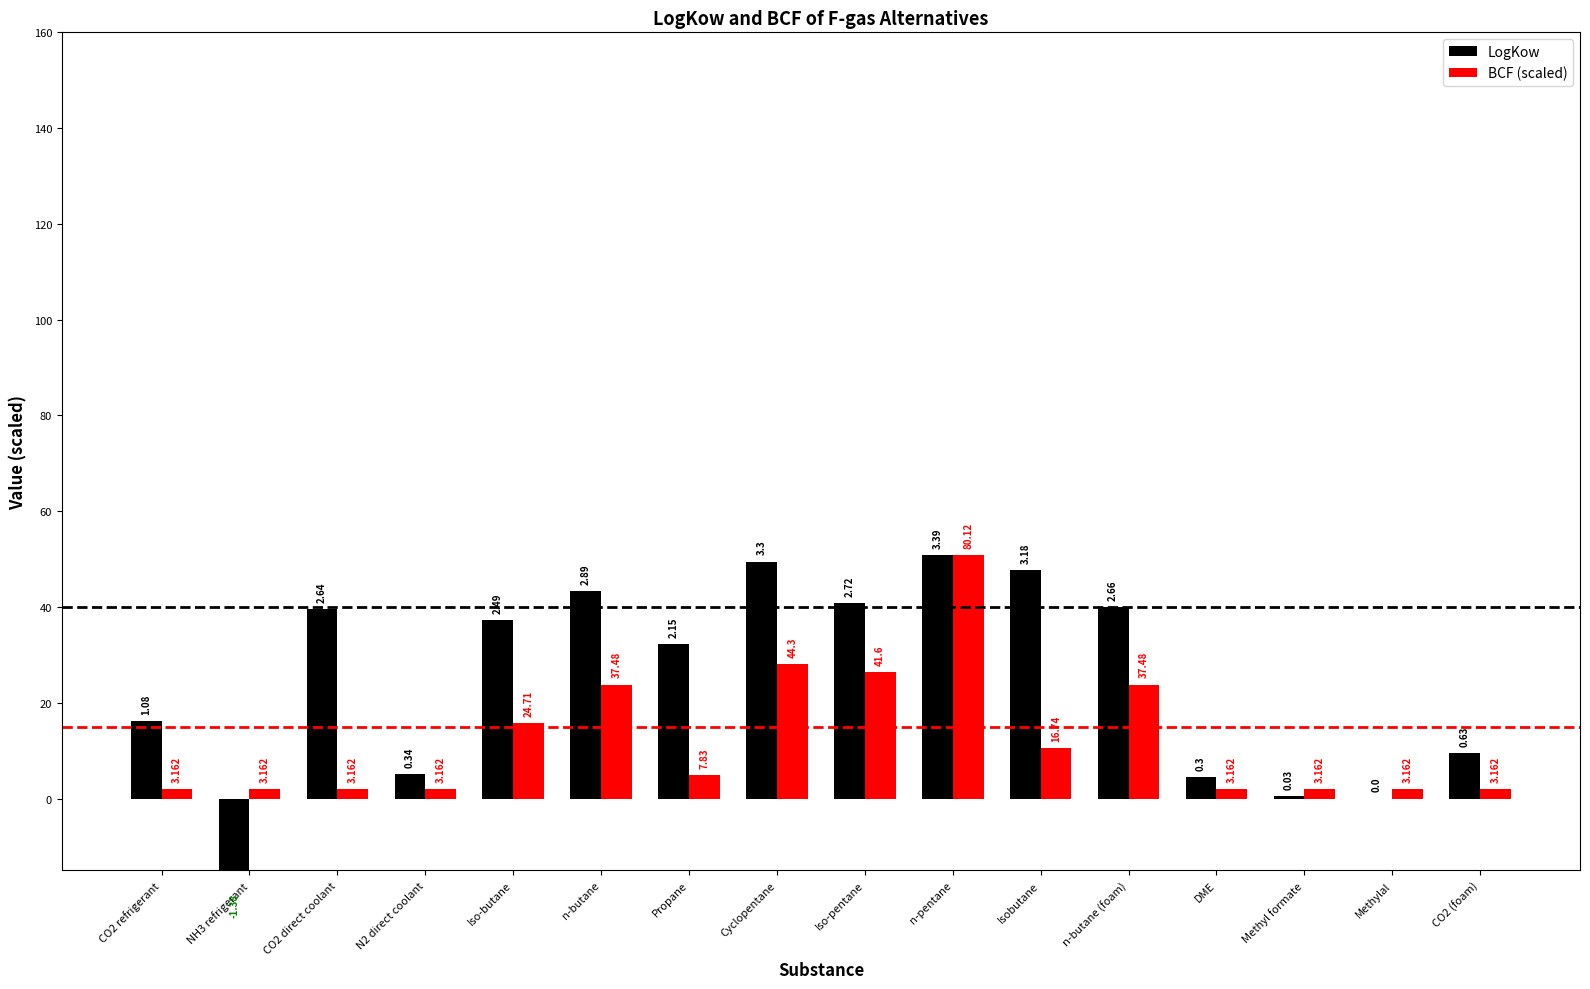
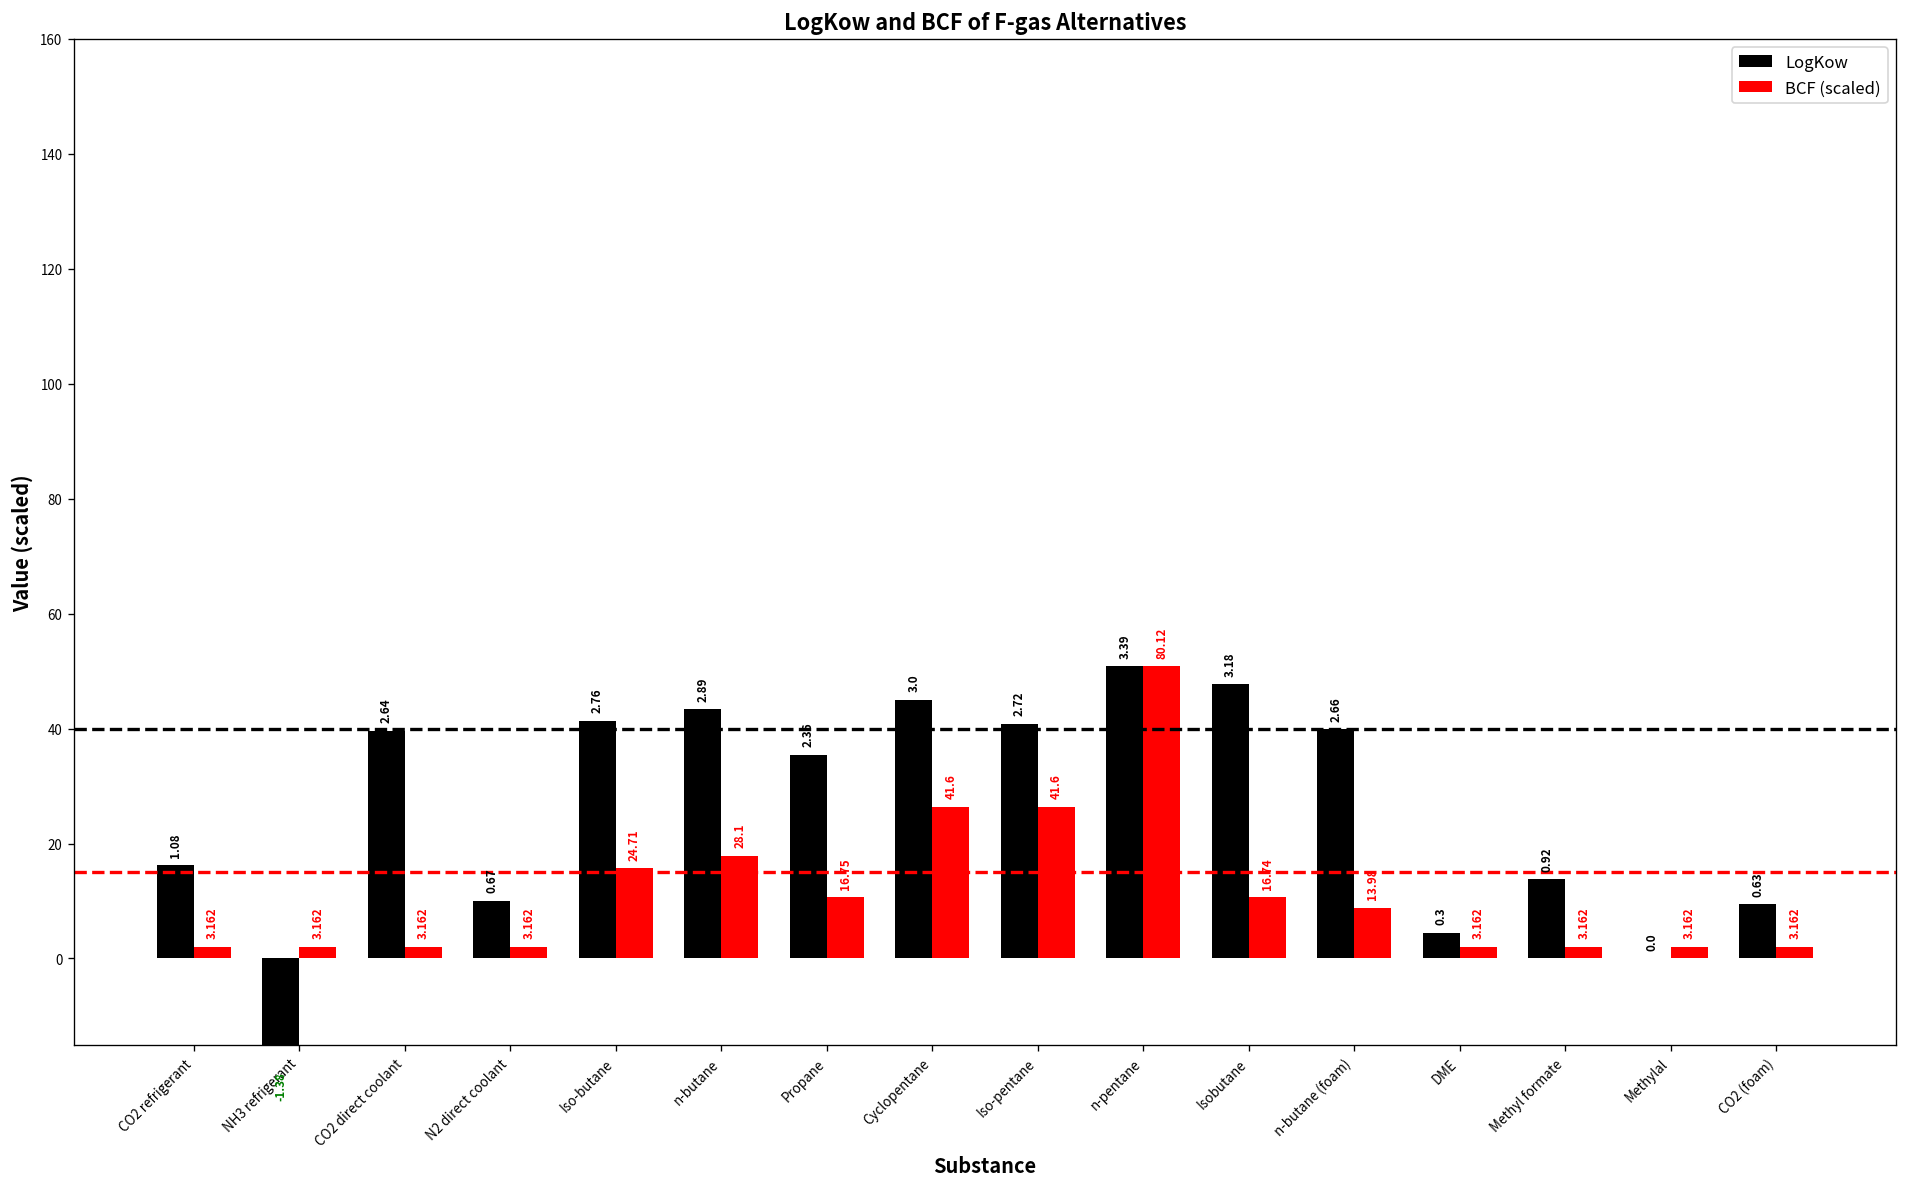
  {
    "LogKow": {
-     "N2 direct coolant": 0.34,
-     "Iso-butane": 2.49,
-     "Propane": 2.15,
-     "Cyclopentane": 3.3,
-     "Methyl formate": 0.03,
+     "N2 direct coolant": 0.67,
+     "Iso-butane": 2.76,
+     "Propane": 2.36,
+     "Cyclopentane": 3.0,
+     "Methyl formate": 0.92,
      "Methylal": 0.0
    },
    "BCF (scaled)": {
-     "n-butane": 37.48,
-     "Propane": 7.83,
-     "Cyclopentane": 44.3,
-     "n-butane (foam)": 37.48
+     "n-butane": 28.1,
+     "Propane": 16.75,
+     "Cyclopentane": 41.6,
+     "n-butane (foam)": 13.98
    }
  }
